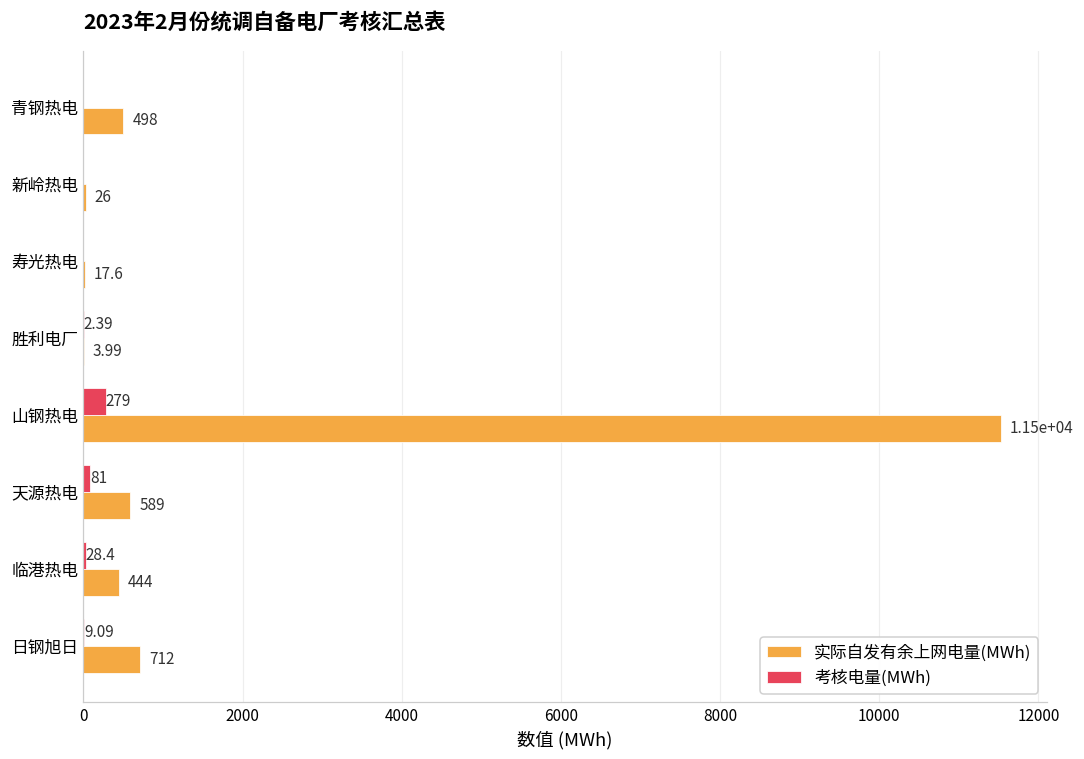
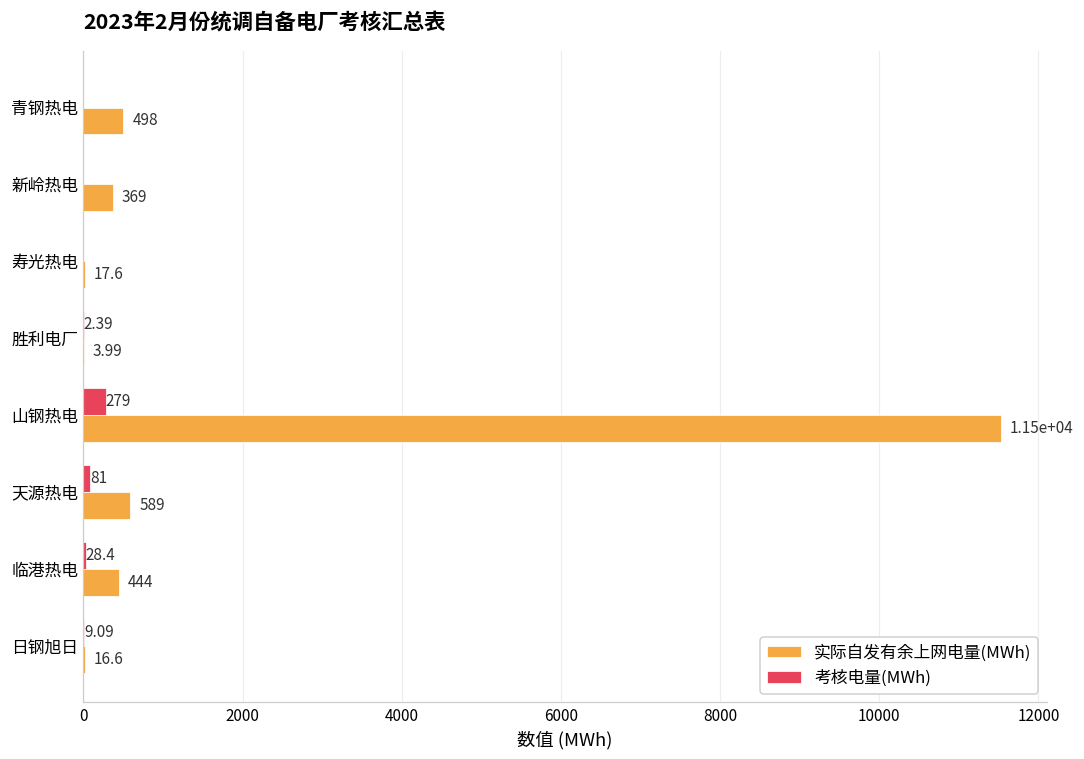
  {
    "实际自发有余上网电量(MWh)": {
      "青钢热电": 498,
-     "新岭热电": 26,
+     "新岭热电": 369,
      "寿光热电": 17.6,
      "胜利电厂": 3.99,
      "天源热电": 589,
      "临港热电": 444,
-     "日钢旭日": 712
+     "日钢旭日": 16.6
    },
    "考核电量(MWh)": {
      "胜利电厂": 2.39,
      "山钢热电": 279,
      "天源热电": 81,
      "临港热电": 28.4,
      "日钢旭日": 9.09
    }
  }
